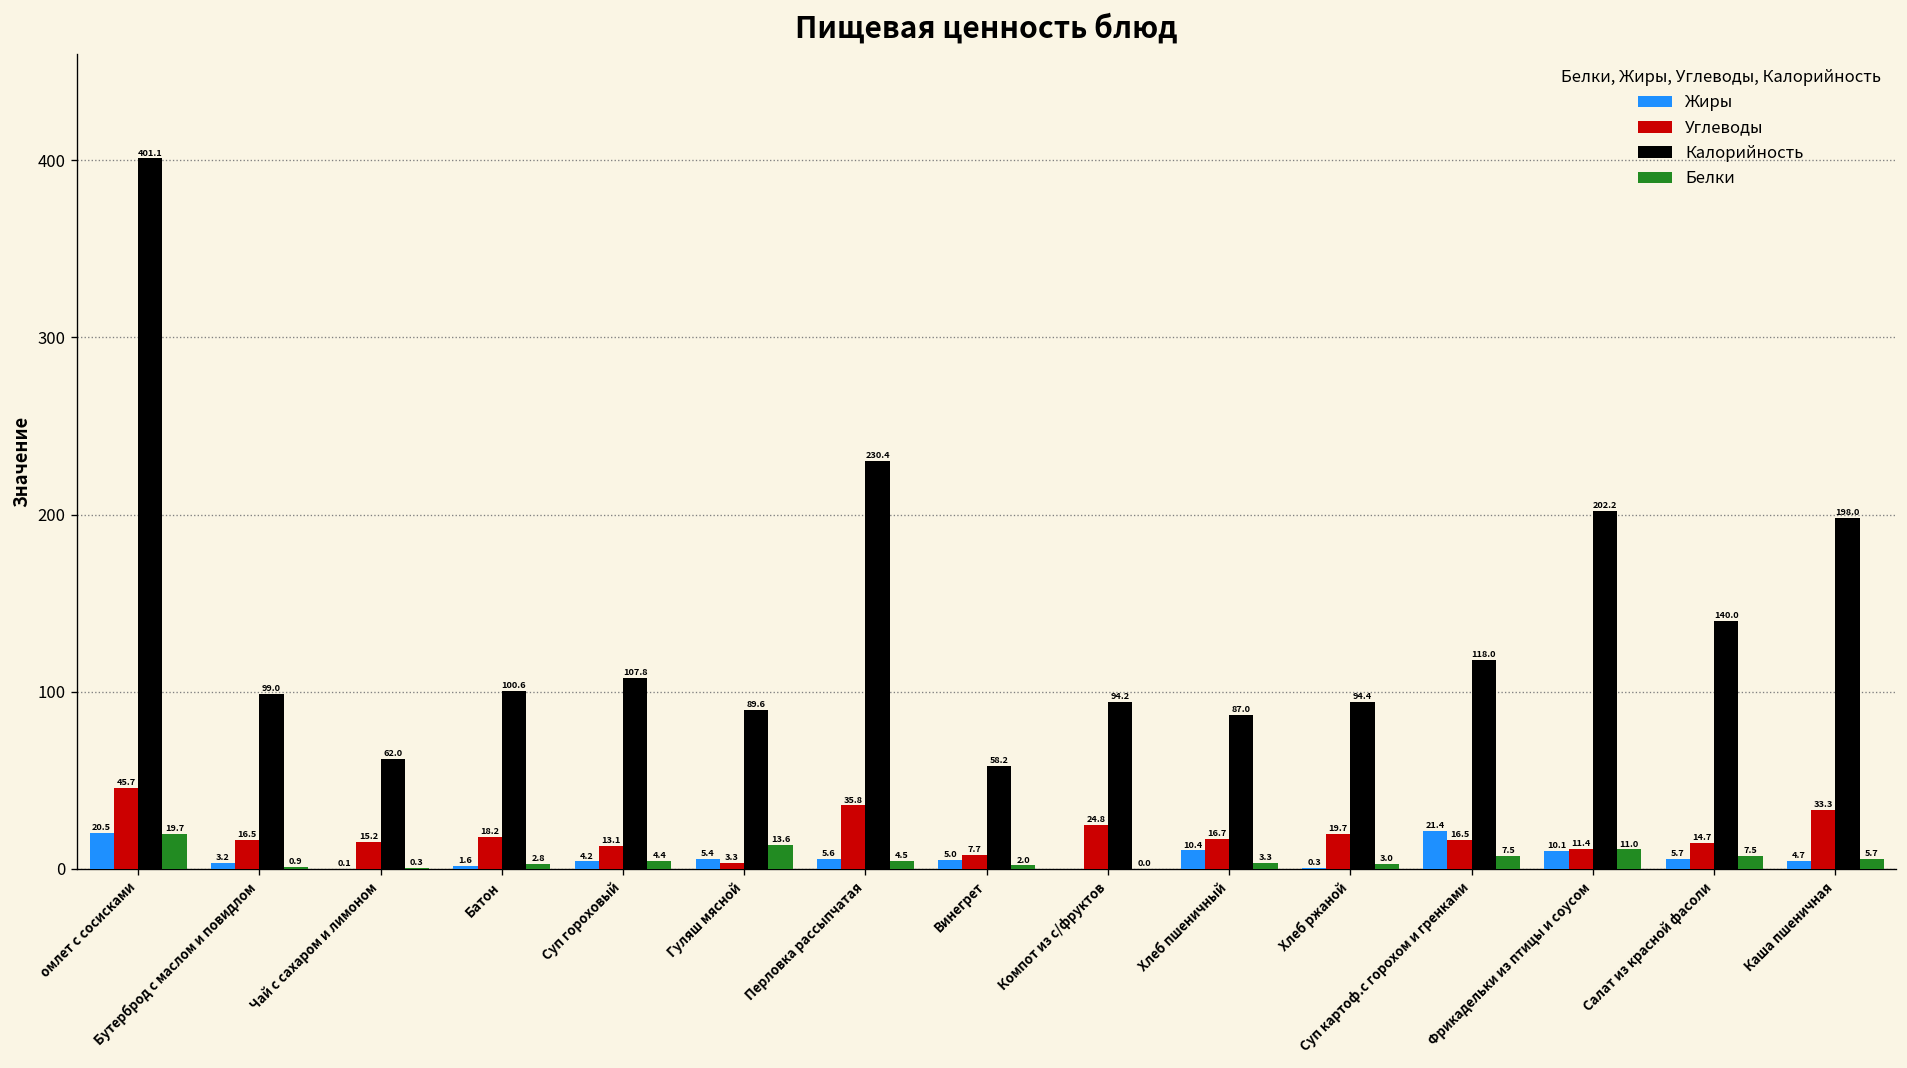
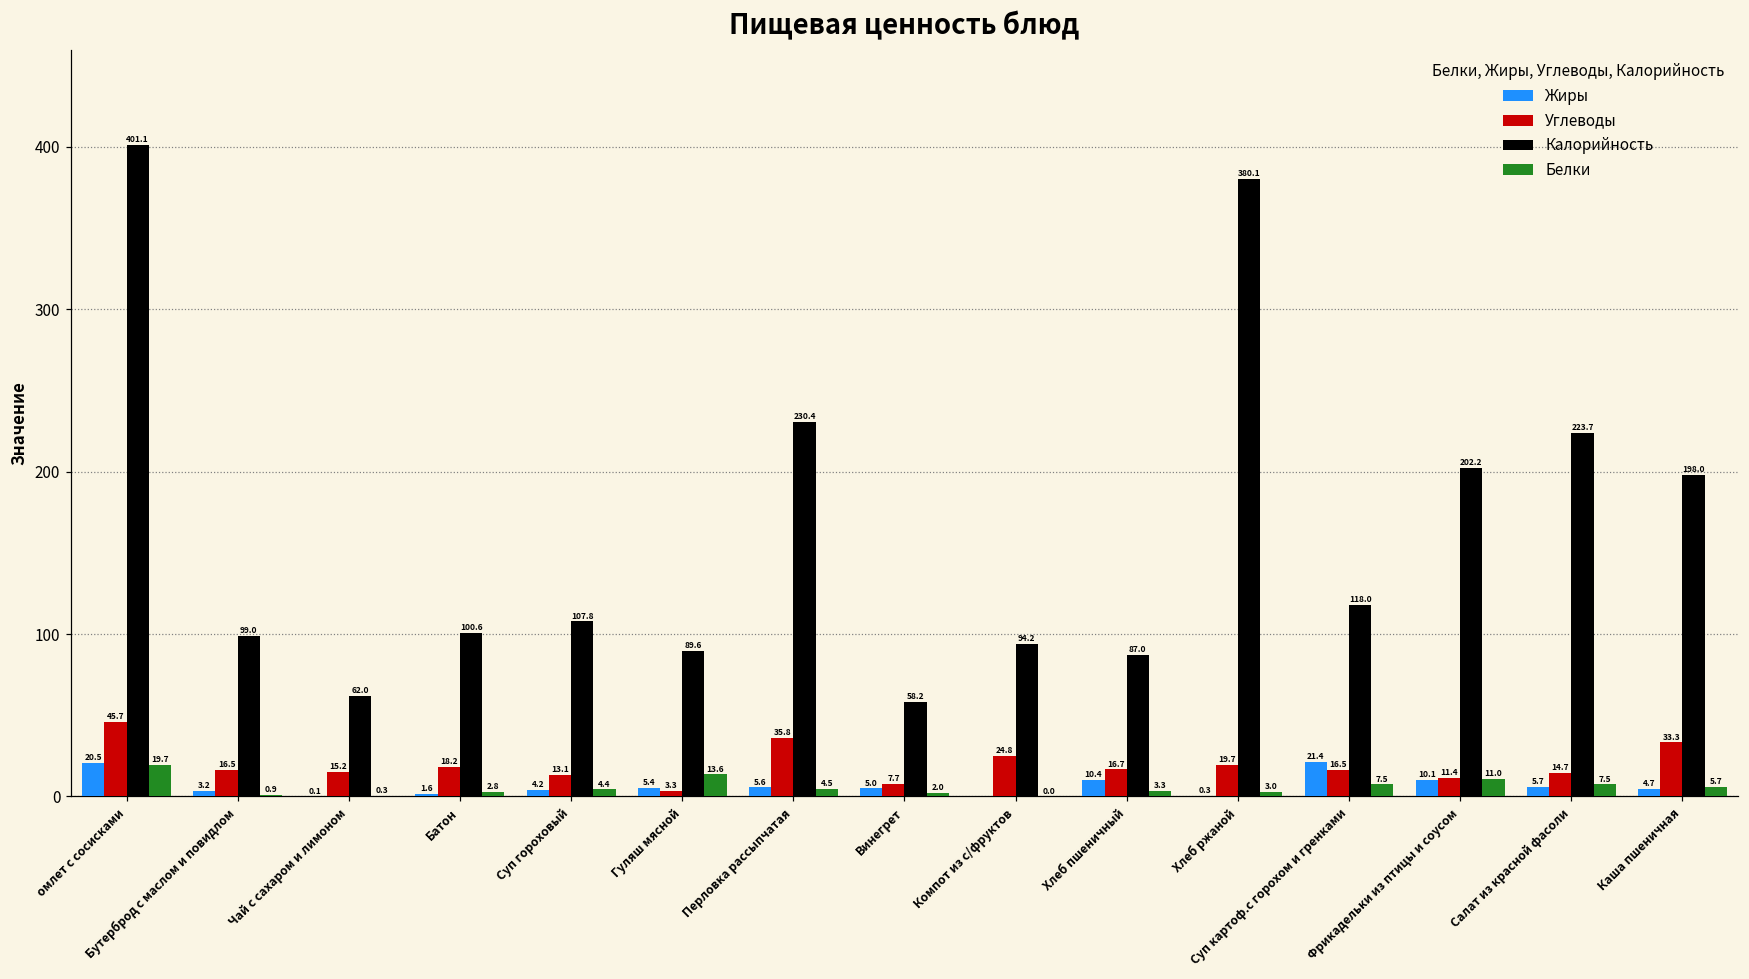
  {
    "Жиры": {
      "омлет с сосисками": 20.5,
      "Бутерброд с маслом и повидлом": 3.2,
      "Чай с сахаром и лимоном": 0.1,
      "Батон": 1.6,
      "Суп гороховый": 4.2,
      "Гуляш мясной": 5.4,
      "Перловка рассыпчатая": 5.6,
      "Винегрет": 5.0,
      "Хлеб пшеничный": 10.4,
      "Хлеб ржаной": 0.3,
      "Суп картоф.с горохом и гренками": 21.4,
      "Фрикадельки из птицы и соусом": 10.1,
      "Салат из красной фасоли": 5.7,
      "Каша пшеничная": 4.7
    },
    "Углеводы": {
      "омлет с сосисками": 45.7,
      "Бутерброд с маслом и повидлом": 16.5,
      "Чай с сахаром и лимоном": 15.2,
      "Батон": 18.2,
      "Суп гороховый": 13.1,
      "Гуляш мясной": 3.3,
      "Перловка рассыпчатая": 35.8,
      "Винегрет": 7.7,
      "Компот из с/фруктов": 24.8,
      "Хлеб пшеничный": 16.7,
      "Хлеб ржаной": 19.7,
      "Суп картоф.с горохом и гренками": 16.5,
      "Фрикадельки из птицы и соусом": 11.4,
      "Салат из красной фасоли": 14.7,
      "Каша пшеничная": 33.3
    },
    "Калорийность": {
      "омлет с сосисками": 401.1,
      "Бутерброд с маслом и повидлом": 99.0,
      "Чай с сахаром и лимоном": 62.0,
      "Батон": 100.6,
      "Суп гороховый": 107.8,
      "Гуляш мясной": 89.6,
      "Перловка рассыпчатая": 230.4,
      "Винегрет": 58.2,
      "Компот из с/фруктов": 94.2,
      "Хлеб пшеничный": 87.0,
-     "Хлеб ржаной": 94.4,
+     "Хлеб ржаной": 380.1,
      "Суп картоф.с горохом и гренками": 118.0,
      "Фрикадельки из птицы и соусом": 202.2,
-     "Салат из красной фасоли": 140.0,
+     "Салат из красной фасоли": 223.7,
      "Каша пшеничная": 198.0
    },
    "Белки": {
      "омлет с сосисками": 19.7,
      "Бутерброд с маслом и повидлом": 0.9,
      "Чай с сахаром и лимоном": 0.3,
      "Батон": 2.8,
      "Суп гороховый": 4.4,
      "Гуляш мясной": 13.6,
      "Перловка рассыпчатая": 4.5,
      "Винегрет": 2.0,
      "Компот из с/фруктов": 0.0,
      "Хлеб пшеничный": 3.3,
      "Хлеб ржаной": 3.0,
      "Суп картоф.с горохом и гренками": 7.5,
      "Фрикадельки из птицы и соусом": 11.0,
      "Салат из красной фасоли": 7.5,
      "Каша пшеничная": 5.7
    }
  }
